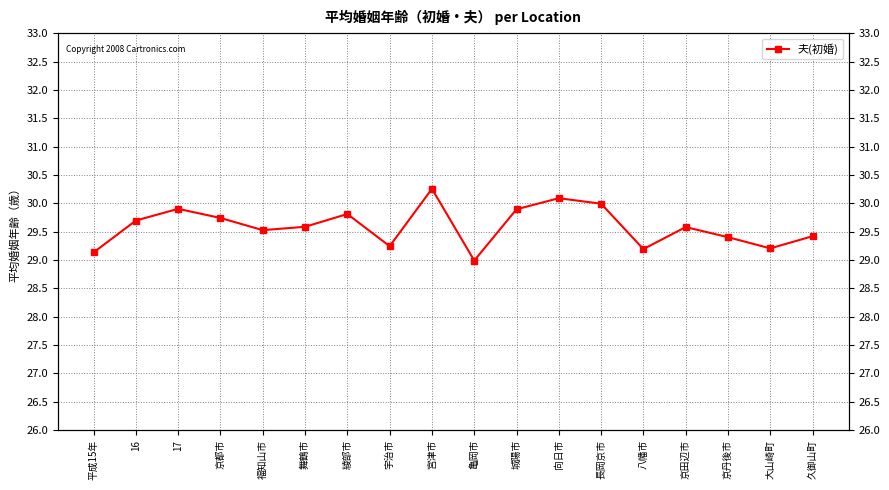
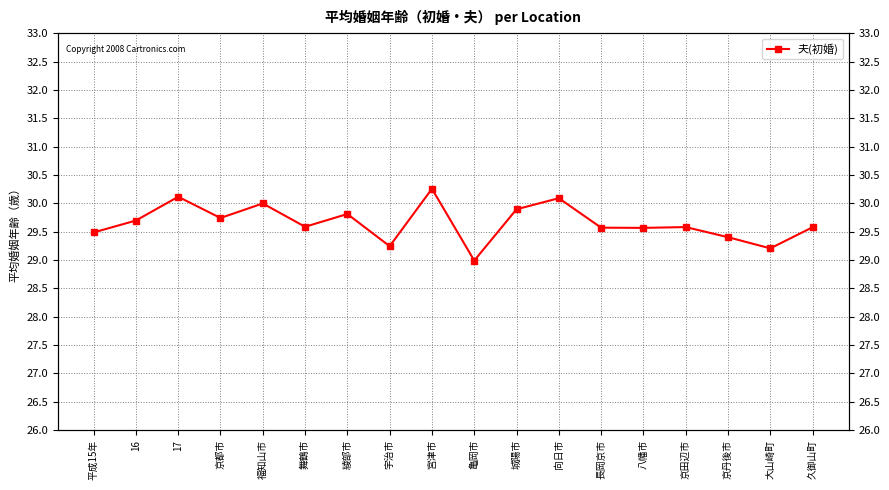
  {
-   "平成15年": 29.1,
+   "平成15年": 29.5,
    "16": 29.7,
-   "17": 29.9,
+   "17": 30.1,
    "京都市": 29.7,
-   "福知山市": 29.5,
+   "福知山市": 30.0,
    "舞鶴市": 29.6,
    "綾部市": 29.8,
    "宇治市": 29.2,
    "宮津市": 30.3,
    "亀岡市": 29.0,
    "城陽市": 29.9,
    "向日市": 30.1,
-   "長岡京市": 30.0,
-   "八幡市": 29.2,
+   "長岡京市": 29.6,
+   "八幡市": 29.6,
    "京田辺市": 29.6,
    "京丹後市": 29.4,
    "大山崎町": 29.2,
-   "久御山町": 29.4
+   "久御山町": 29.6
  }
